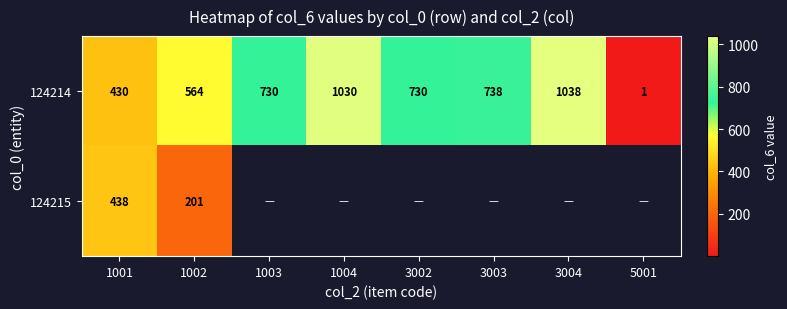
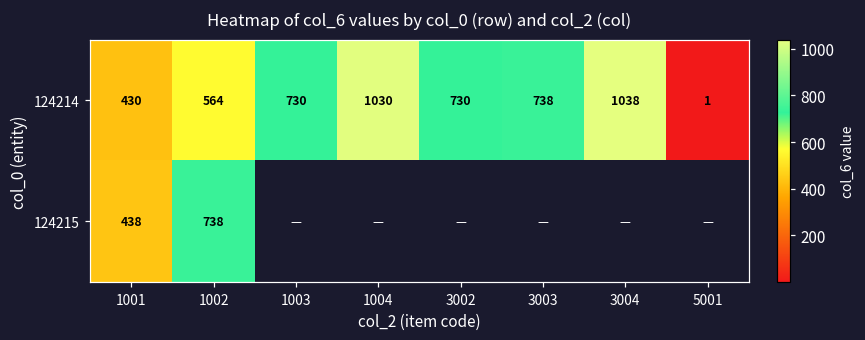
  {
    "124214": {
      "1001": 430,
      "1002": 564,
      "1003": 730,
      "1004": 1030,
      "3002": 730,
      "3003": 738,
      "3004": 1038,
      "5001": 1
    },
    "124215": {
      "1001": 438,
-     "1002": 201
+     "1002": 738
    }
  }
